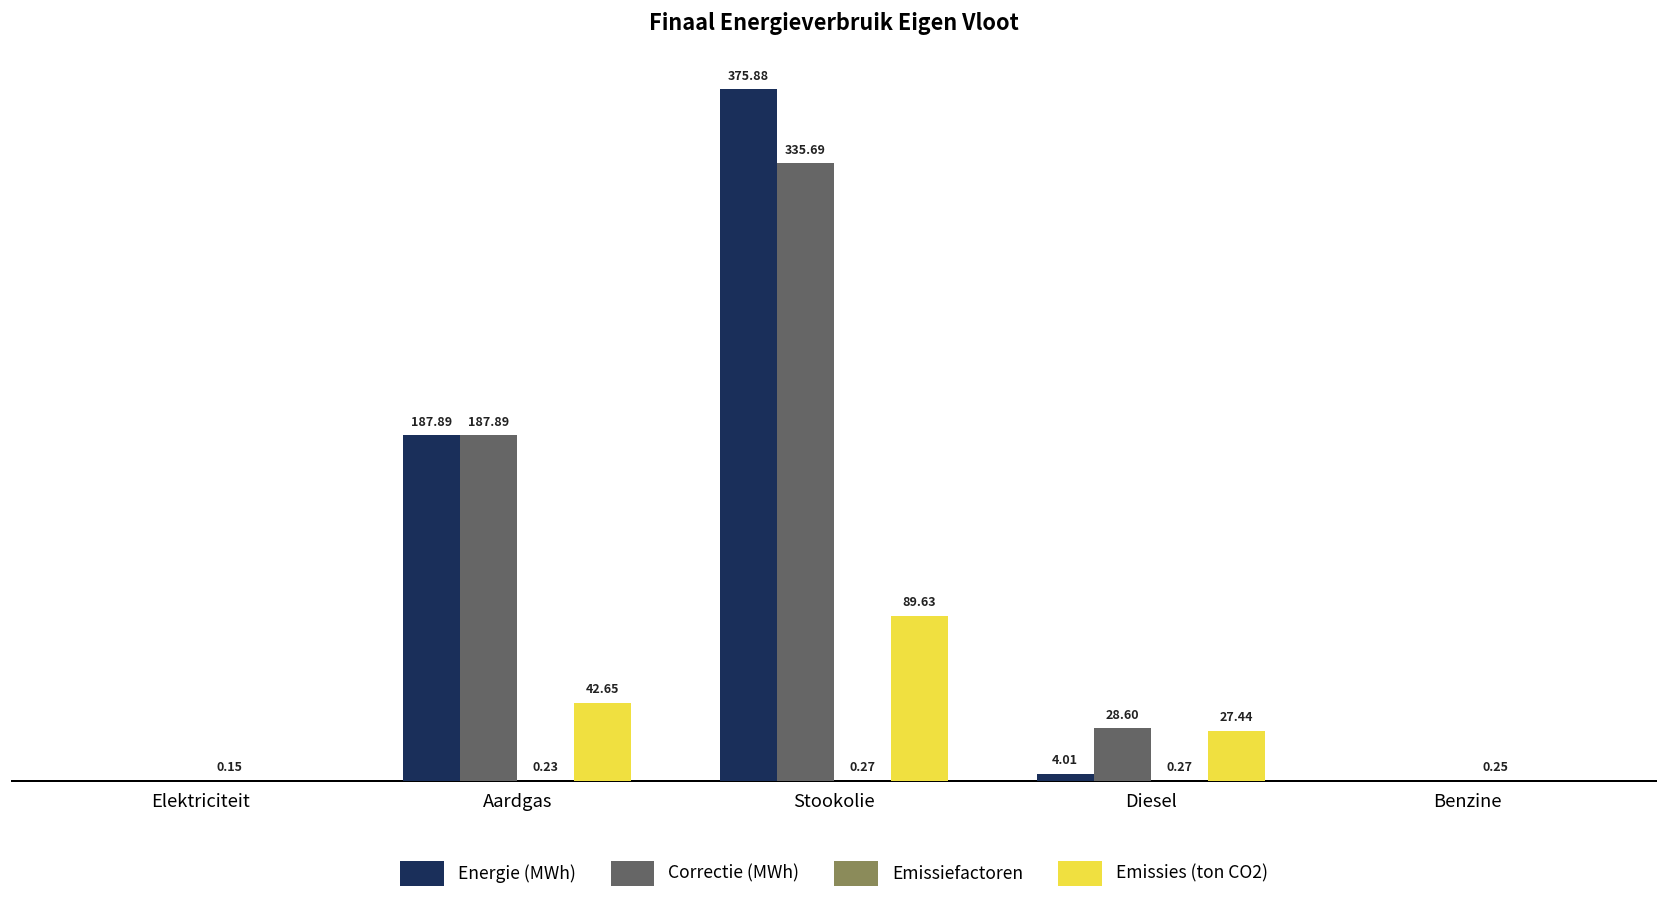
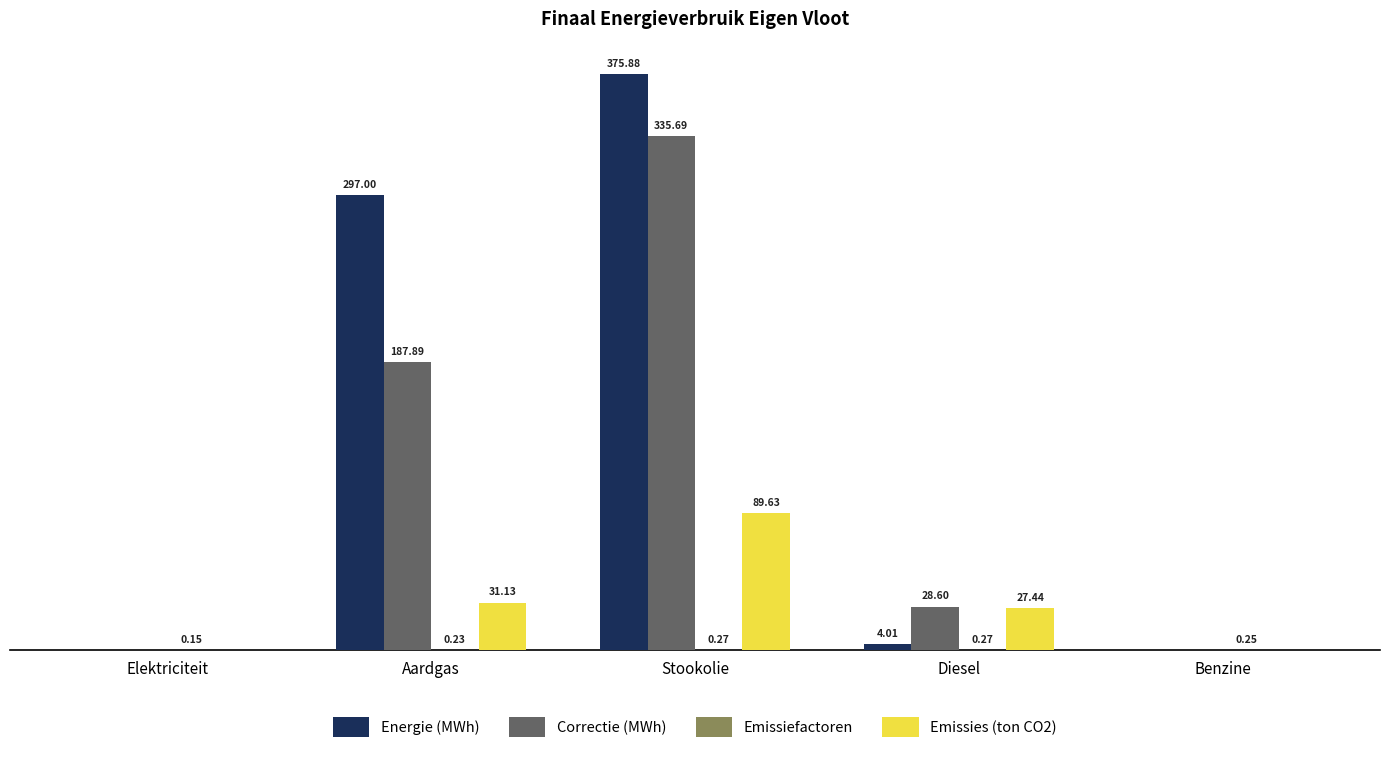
  {
    "Energie (MWh)": {
-     "Aardgas": 187.89,
+     "Aardgas": 297.00,
      "Stookolie": 375.88,
      "Diesel": 4.01
    },
    "Emissies (ton CO2)": {
-     "Aardgas": 42.65,
+     "Aardgas": 31.13,
      "Stookolie": 89.63,
      "Diesel": 27.44
    }
  }
